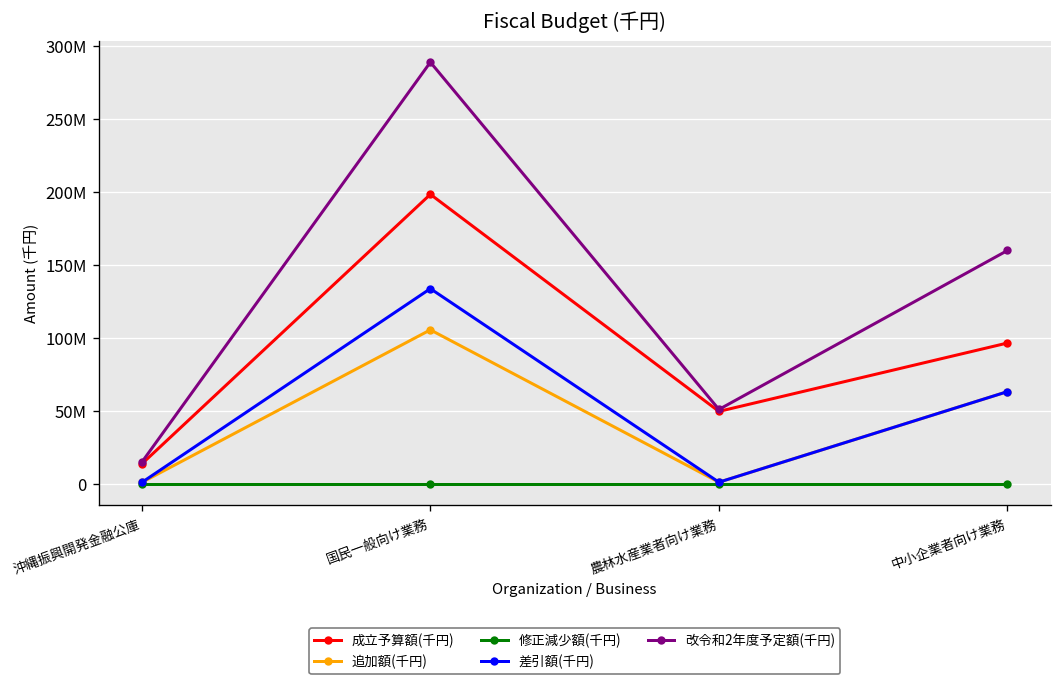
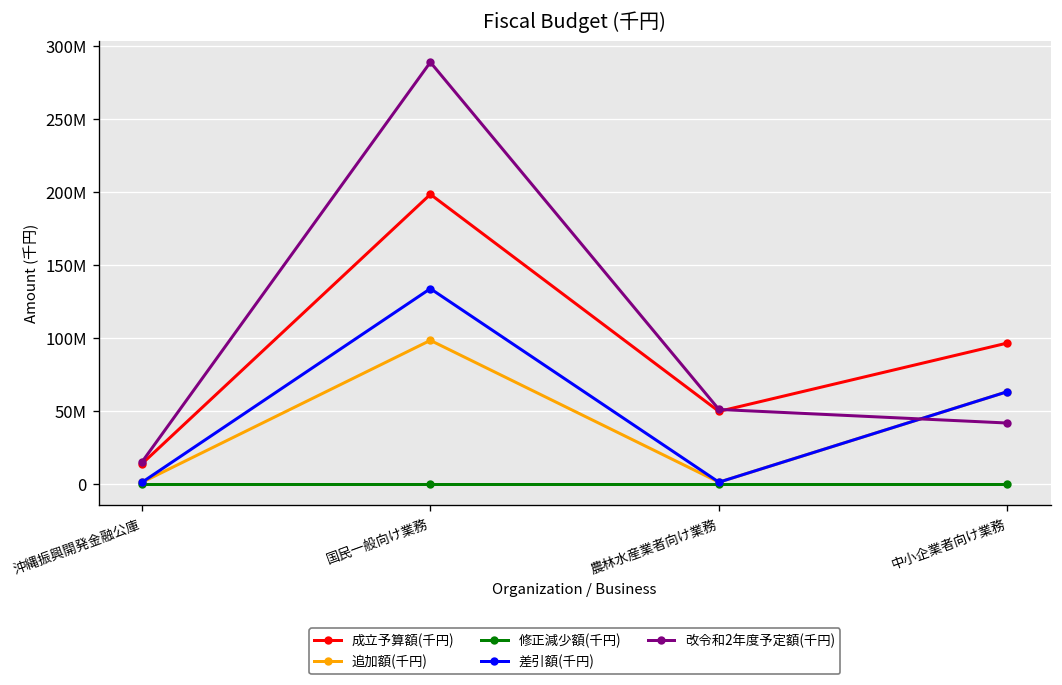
  {
    "成立予算額(千円)": {
      "国民一般向け業務": 199000000,
      "中小企業者向け業務": 97000000
    },
    "追加額(千円)": {
-     "国民一般向け業務": 106000000
+     "国民一般向け業務": 99000000
    },
    "修正減少額(千円)": {
      "国民一般向け業務": 0,
      "中小企業者向け業務": 0
    },
    "差引額(千円)": {
      "国民一般向け業務": 134000000
    },
    "改令和2年度予定額(千円)": {
      "国民一般向け業務": 289000000,
-     "中小企業者向け業務": 160000000
+     "中小企業者向け業務": 42000000
    }
  }
